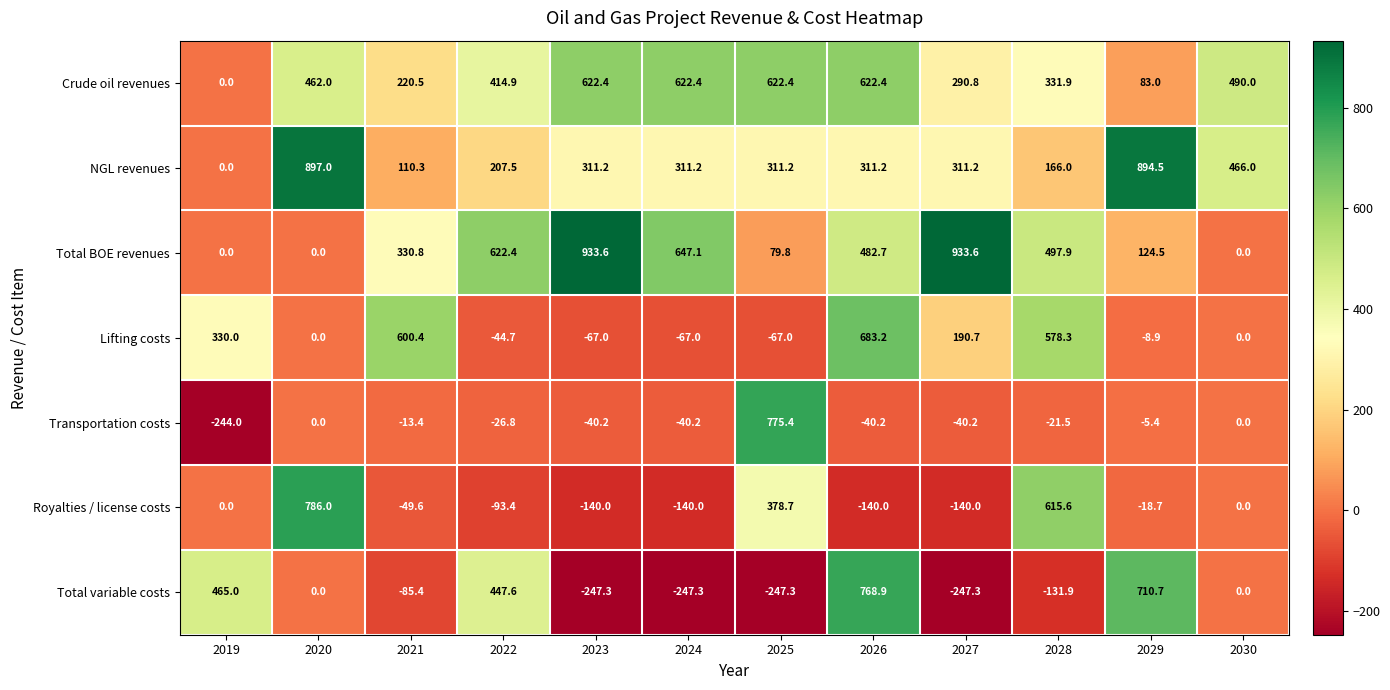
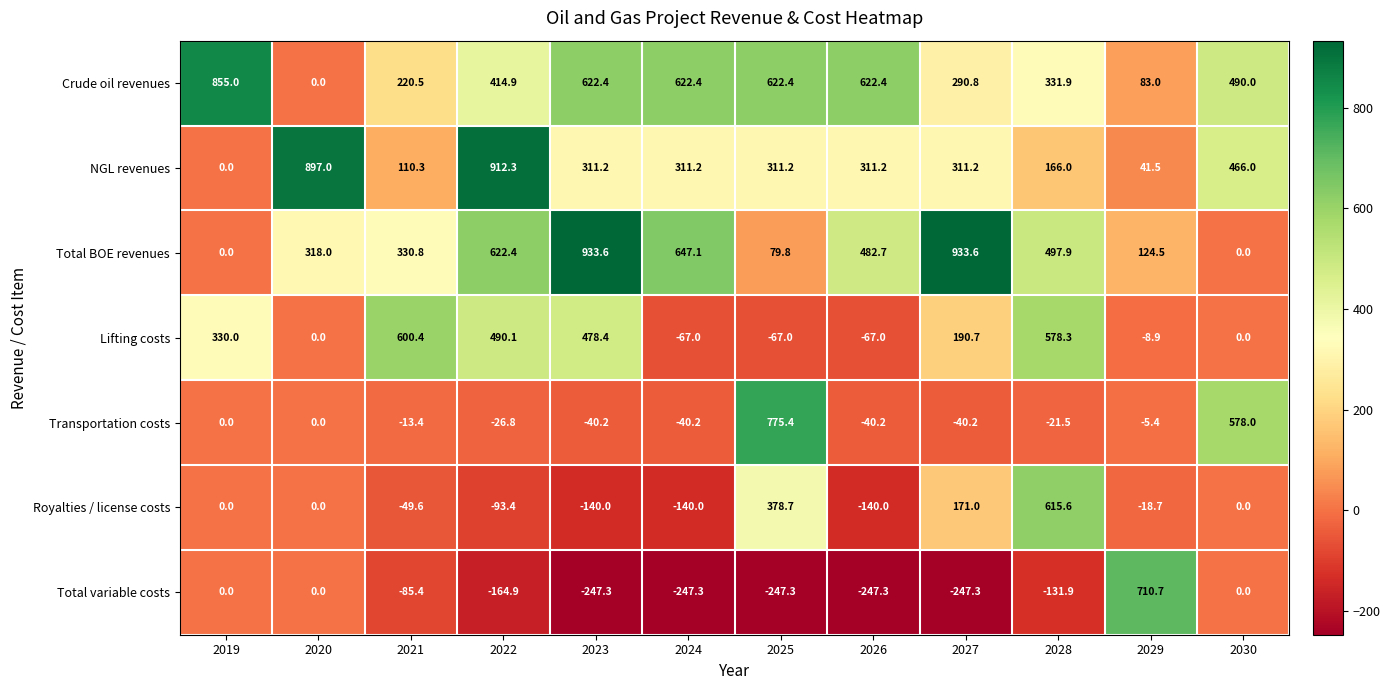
  {
    "Crude oil revenues": {
-     "2019": 0.0,
-     "2020": 462.0,
+     "2019": 855.0,
+     "2020": 0.0,
      "2021": 220.5,
      "2022": 414.9,
      "2023": 622.4,
      "2024": 622.4,
      "2025": 622.4,
      "2026": 622.4,
      "2027": 290.8,
      "2028": 331.9,
      "2029": 83.0,
      "2030": 490.0
    },
    "NGL revenues": {
      "2019": 0.0,
      "2020": 897.0,
      "2021": 110.3,
-     "2022": 207.5,
+     "2022": 912.3,
      "2023": 311.2,
      "2024": 311.2,
      "2025": 311.2,
      "2026": 311.2,
      "2027": 311.2,
      "2028": 166.0,
-     "2029": 894.5,
+     "2029": 41.5,
      "2030": 466.0
    },
    "Total BOE revenues": {
      "2019": 0.0,
-     "2020": 0.0,
+     "2020": 318.0,
      "2021": 330.8,
      "2022": 622.4,
      "2023": 933.6,
      "2024": 647.1,
      "2025": 79.8,
      "2026": 482.7,
      "2027": 933.6,
      "2028": 497.9,
      "2029": 124.5,
      "2030": 0.0
    },
    "Lifting costs": {
      "2019": 330.0,
      "2020": 0.0,
      "2021": 600.4,
-     "2022": -44.7,
-     "2023": -67.0,
+     "2022": 490.1,
+     "2023": 478.4,
      "2024": -67.0,
      "2025": -67.0,
-     "2026": 683.2,
+     "2026": -67.0,
      "2027": 190.7,
      "2028": 578.3,
      "2029": -8.9,
      "2030": 0.0
    },
    "Transportation costs": {
-     "2019": -244.0,
+     "2019": 0.0,
      "2020": 0.0,
      "2021": -13.4,
      "2022": -26.8,
      "2023": -40.2,
      "2024": -40.2,
      "2025": 775.4,
      "2026": -40.2,
      "2027": -40.2,
      "2028": -21.5,
      "2029": -5.4,
-     "2030": 0.0
+     "2030": 578.0
    },
    "Royalties / license costs": {
      "2019": 0.0,
-     "2020": 786.0,
+     "2020": 0.0,
      "2021": -49.6,
      "2022": -93.4,
      "2023": -140.0,
      "2024": -140.0,
      "2025": 378.7,
      "2026": -140.0,
-     "2027": -140.0,
+     "2027": 171.0,
      "2028": 615.6,
      "2029": -18.7,
      "2030": 0.0
    },
    "Total variable costs": {
-     "2019": 465.0,
+     "2019": 0.0,
      "2020": 0.0,
      "2021": -85.4,
-     "2022": 447.6,
+     "2022": -164.9,
      "2023": -247.3,
      "2024": -247.3,
      "2025": -247.3,
-     "2026": 768.9,
+     "2026": -247.3,
      "2027": -247.3,
      "2028": -131.9,
      "2029": 710.7,
      "2030": 0.0
    }
  }
